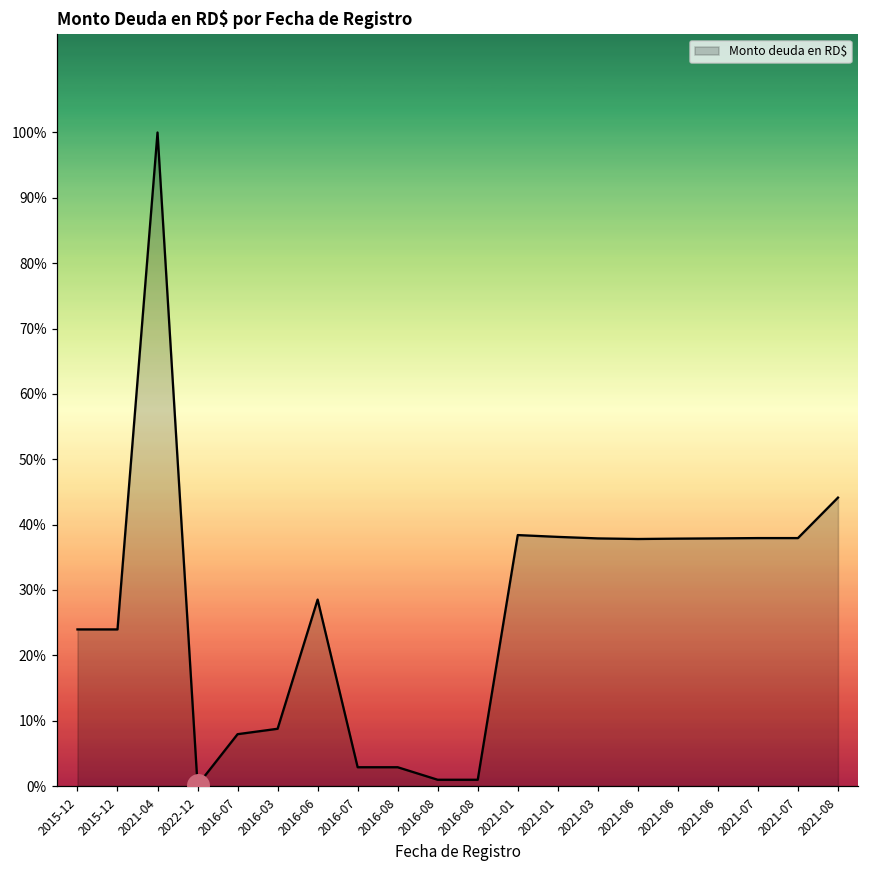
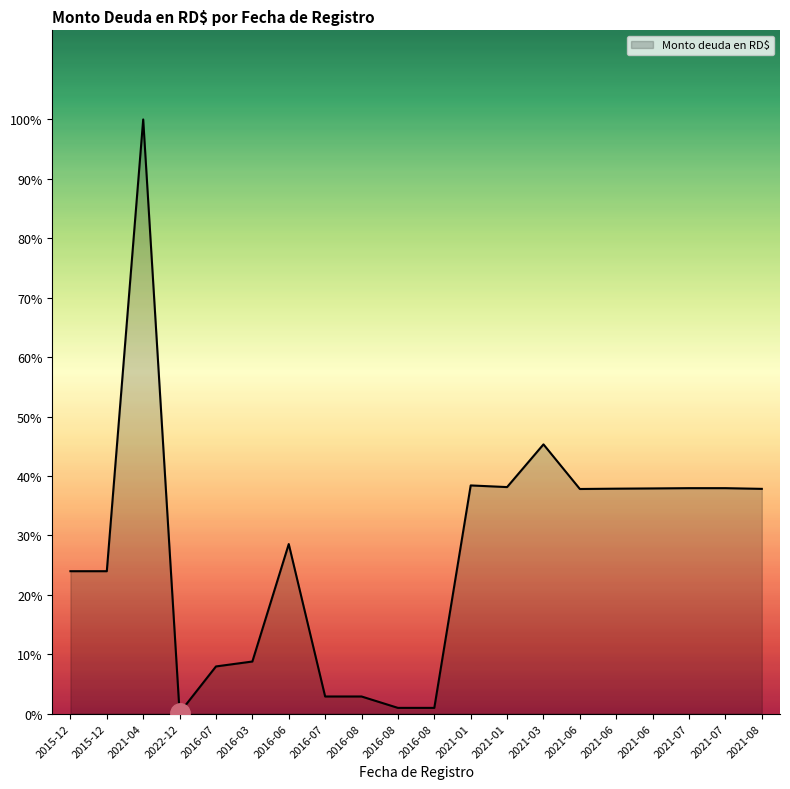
  {
    "Monto deuda en RD$": {
      "2021-04": "100%",
      "2016-03": "9%",
      "2016-06": "29%",
-     "2021-03": "38%",
-     "2021-08": "44%"
+     "2021-03": "45%",
+     "2021-08": "38%"
    }
  }
